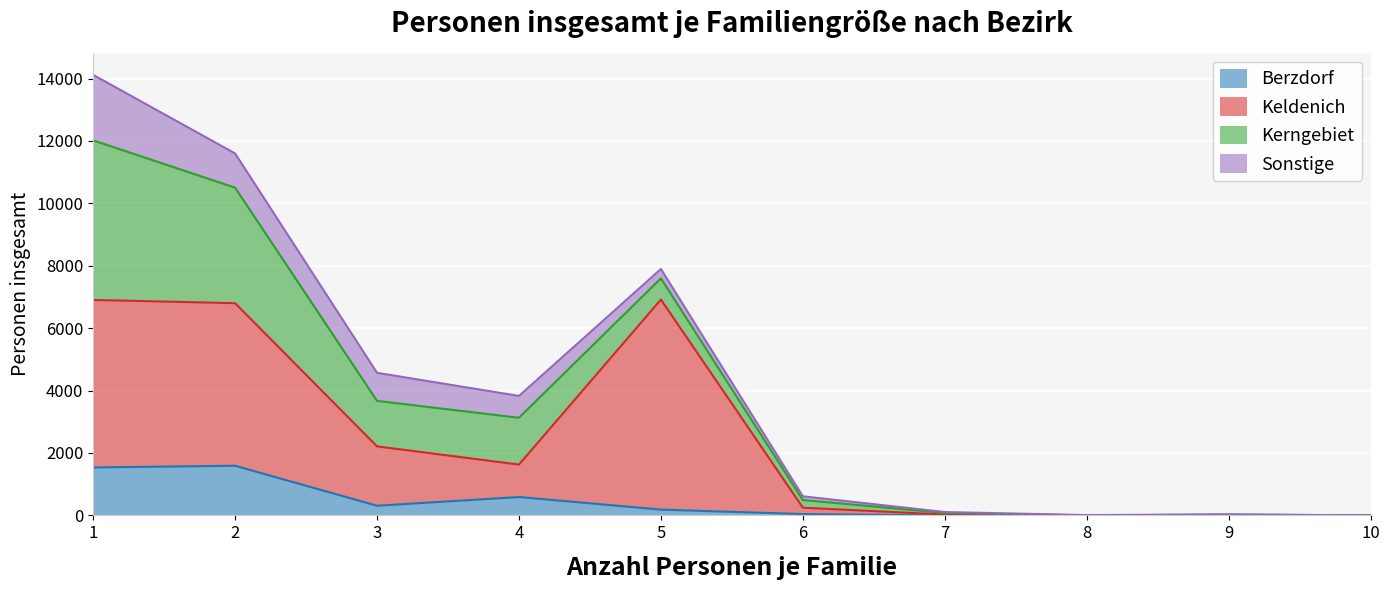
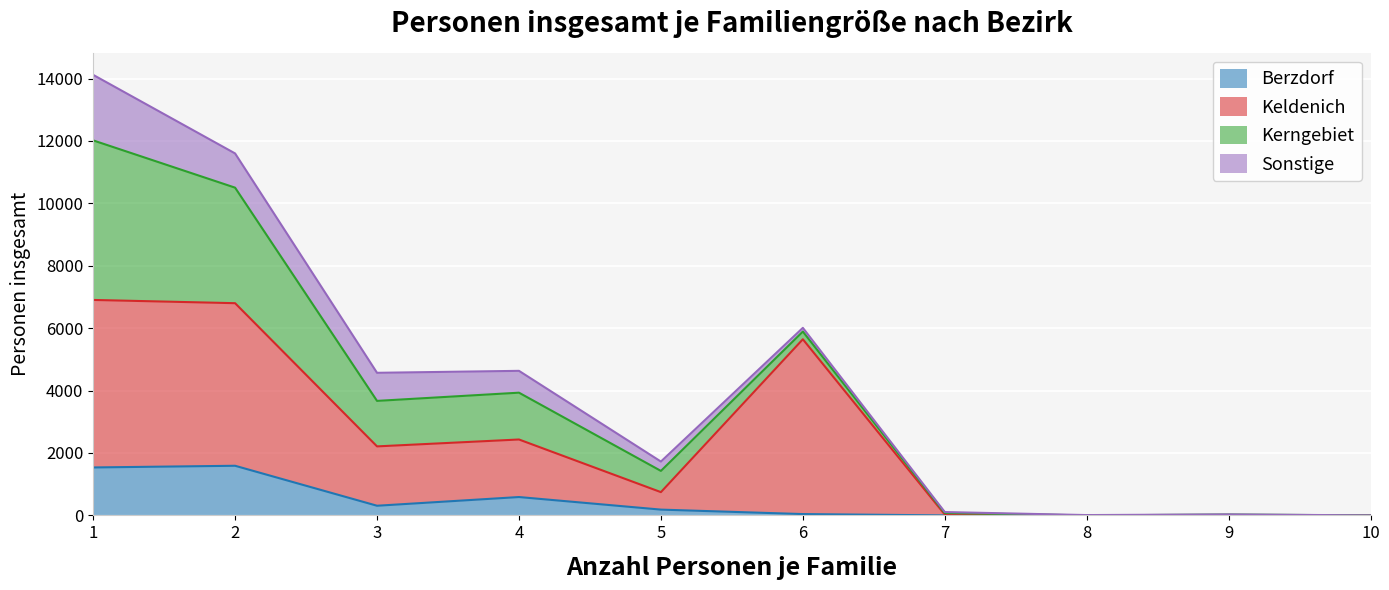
  {
    "Berzdorf": {
      "1": 1500,
      "2": 1600,
      "3": 300,
      "4": 600,
      "5": 200,
      "6": 0
    },
    "Keldenich": {
      "1": 5400,
      "2": 5200,
      "3": 1900,
-     "4": 1000,
-     "5": 6700,
-     "6": 200
+     "4": 1800,
+     "5": 600,
+     "6": 5600
    },
    "Kerngebiet": {
      "1": 5100,
      "2": 3700,
      "3": 1500,
      "4": 1500,
      "5": 700,
      "6": 200
    },
    "Sonstige": {
      "1": 2100,
      "2": 1100,
      "3": 900,
      "4": 700,
      "5": 300,
      "6": 100
    }
  }
